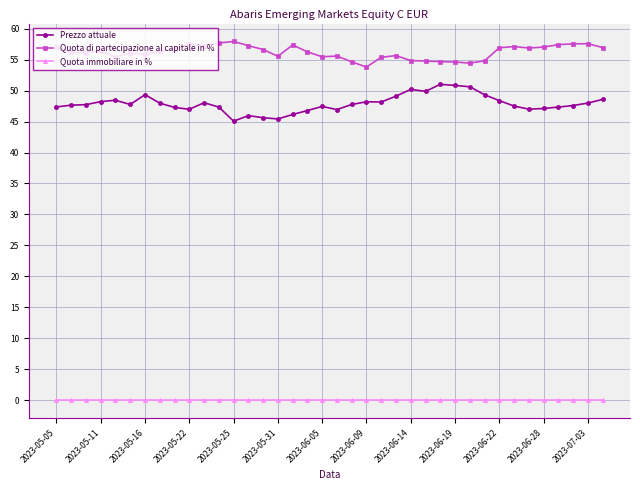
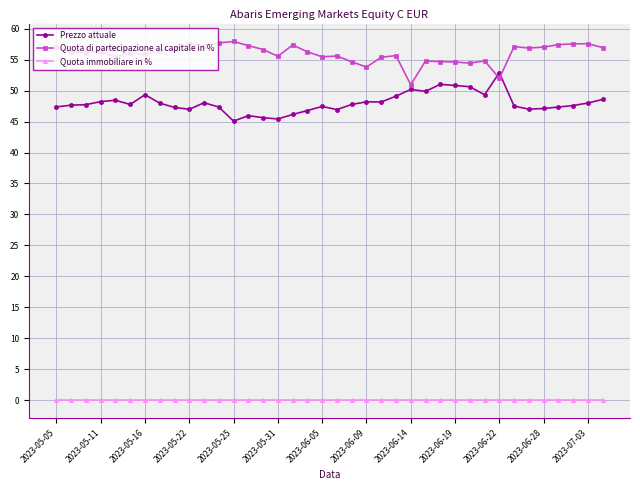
  {
    "Prezzo attuale": {
      "2023-05-05": 47,
      "2023-05-11": 48,
      "2023-05-16": 49,
      "2023-05-22": 47,
      "2023-05-25": 45,
      "2023-05-31": 45,
      "2023-06-05": 47,
      "2023-06-09": 48,
      "2023-06-14": 50,
      "2023-06-19": 51,
-     "2023-06-22": 48,
+     "2023-06-22": 53,
      "2023-06-28": 47,
      "2023-07-03": 48
    },
    "Quota di partecipazione al capitale in %": {
      "2023-05-25": 58,
      "2023-05-31": 56,
      "2023-06-05": 55,
      "2023-06-09": 54,
-     "2023-06-14": 55,
+     "2023-06-14": 51,
      "2023-06-19": 55,
-     "2023-06-22": 57,
+     "2023-06-22": 52,
      "2023-06-28": 57,
      "2023-07-03": 58
    },
    "Quota immobiliare in %": {
      "2023-05-05": 0,
      "2023-05-11": 0,
      "2023-05-16": 0,
      "2023-05-22": 0,
      "2023-05-25": 0,
      "2023-05-31": 0,
      "2023-06-05": 0,
      "2023-06-09": 0,
      "2023-06-14": 0,
      "2023-06-19": 0,
      "2023-06-22": 0,
      "2023-06-28": 0,
      "2023-07-03": 0
    }
  }
